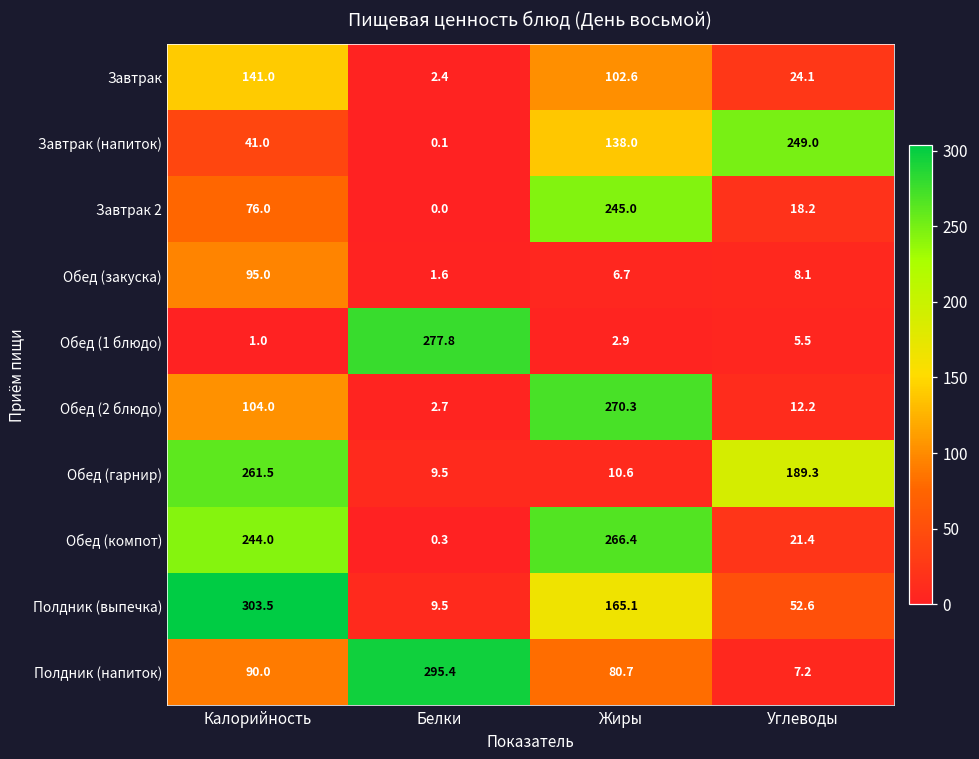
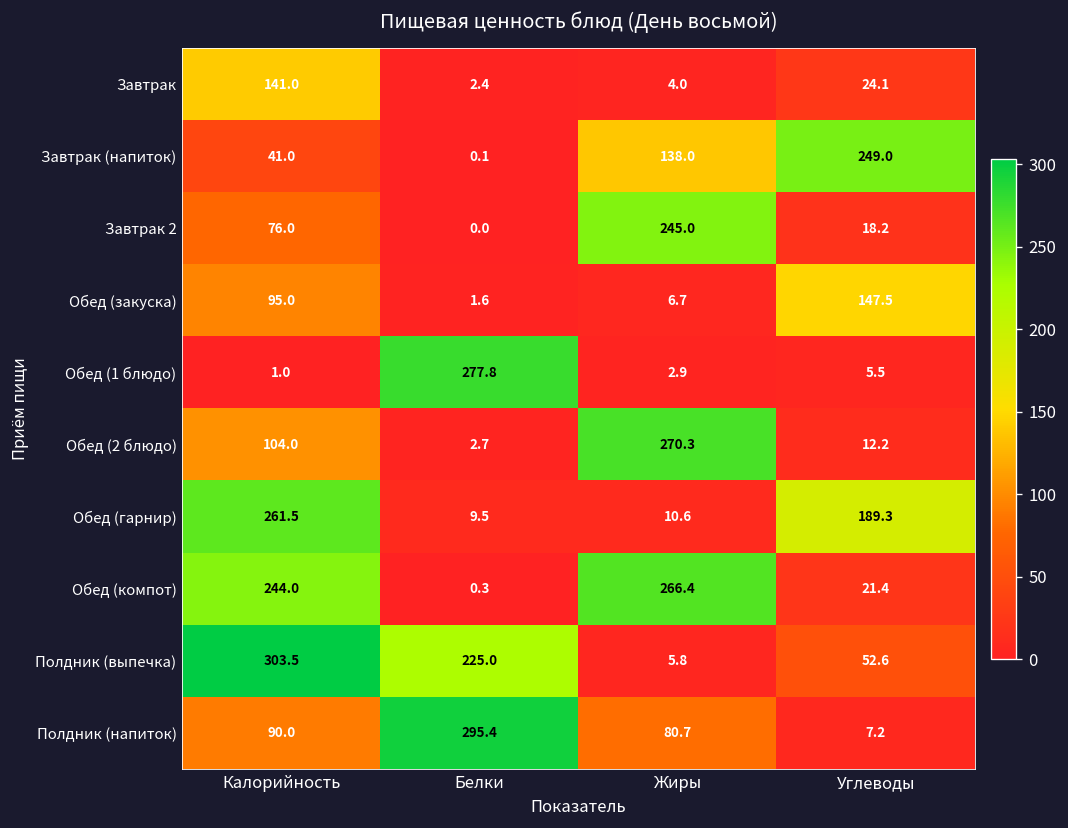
  {
    "Завтрак": {
      "Калорийность": 141.0,
      "Белки": 2.4,
-     "Жиры": 102.6,
+     "Жиры": 4.0,
      "Углеводы": 24.1
    },
    "Завтрак (напиток)": {
      "Калорийность": 41.0,
      "Белки": 0.1,
      "Жиры": 138.0,
      "Углеводы": 249.0
    },
    "Завтрак 2": {
      "Калорийность": 76.0,
      "Белки": 0.0,
      "Жиры": 245.0,
      "Углеводы": 18.2
    },
    "Обед (закуска)": {
      "Калорийность": 95.0,
      "Белки": 1.6,
      "Жиры": 6.7,
-     "Углеводы": 8.1
+     "Углеводы": 147.5
    },
    "Обед (1 блюдо)": {
      "Калорийность": 1.0,
      "Белки": 277.8,
      "Жиры": 2.9,
      "Углеводы": 5.5
    },
    "Обед (2 блюдо)": {
      "Калорийность": 104.0,
      "Белки": 2.7,
      "Жиры": 270.3,
      "Углеводы": 12.2
    },
    "Обед (гарнир)": {
      "Калорийность": 261.5,
      "Белки": 9.5,
      "Жиры": 10.6,
      "Углеводы": 189.3
    },
    "Обед (компот)": {
      "Калорийность": 244.0,
      "Белки": 0.3,
      "Жиры": 266.4,
      "Углеводы": 21.4
    },
    "Полдник (выпечка)": {
      "Калорийность": 303.5,
-     "Белки": 9.5,
-     "Жиры": 165.1,
+     "Белки": 225.0,
+     "Жиры": 5.8,
      "Углеводы": 52.6
    },
    "Полдник (напиток)": {
      "Калорийность": 90.0,
      "Белки": 295.4,
      "Жиры": 80.7,
      "Углеводы": 7.2
    }
  }
